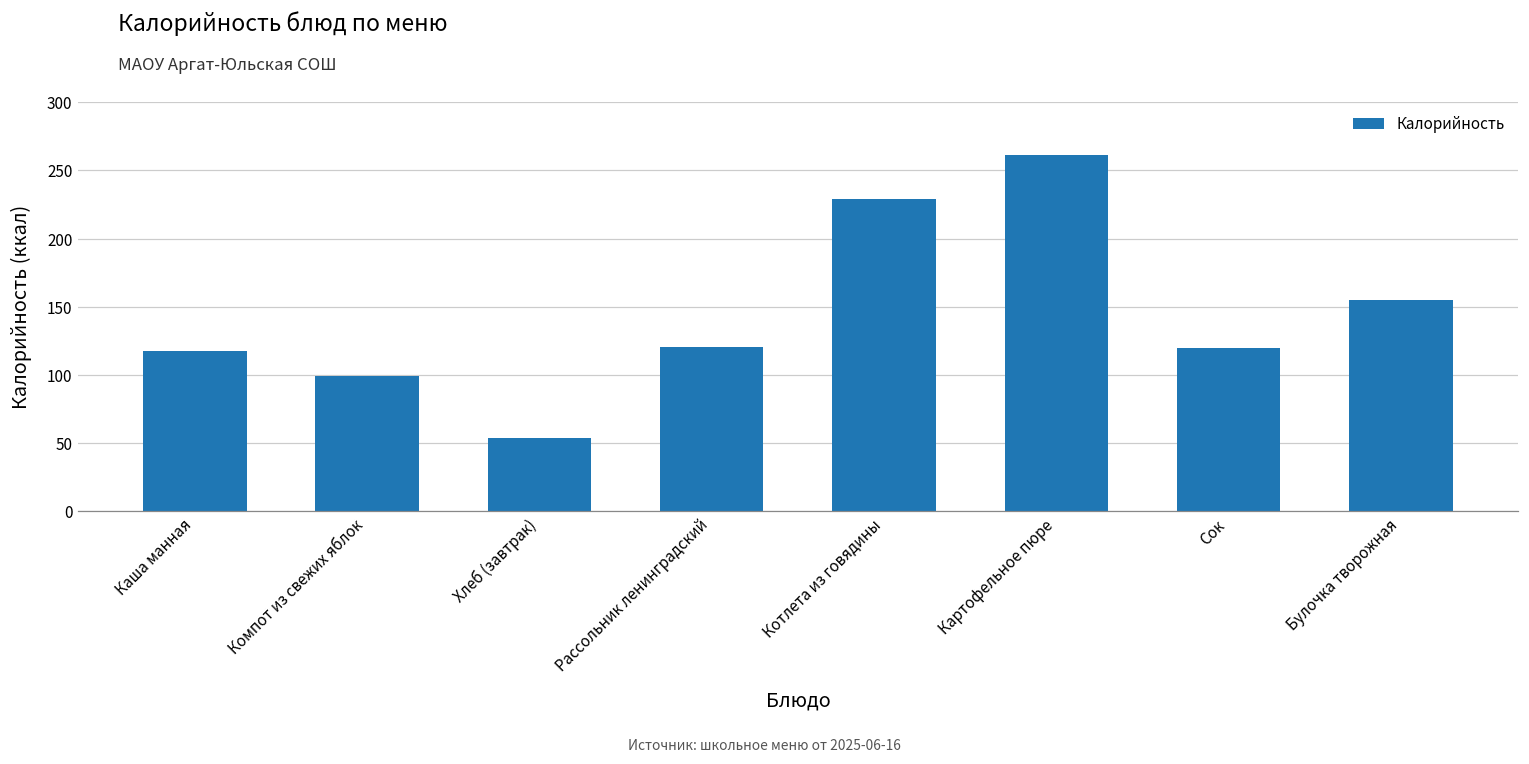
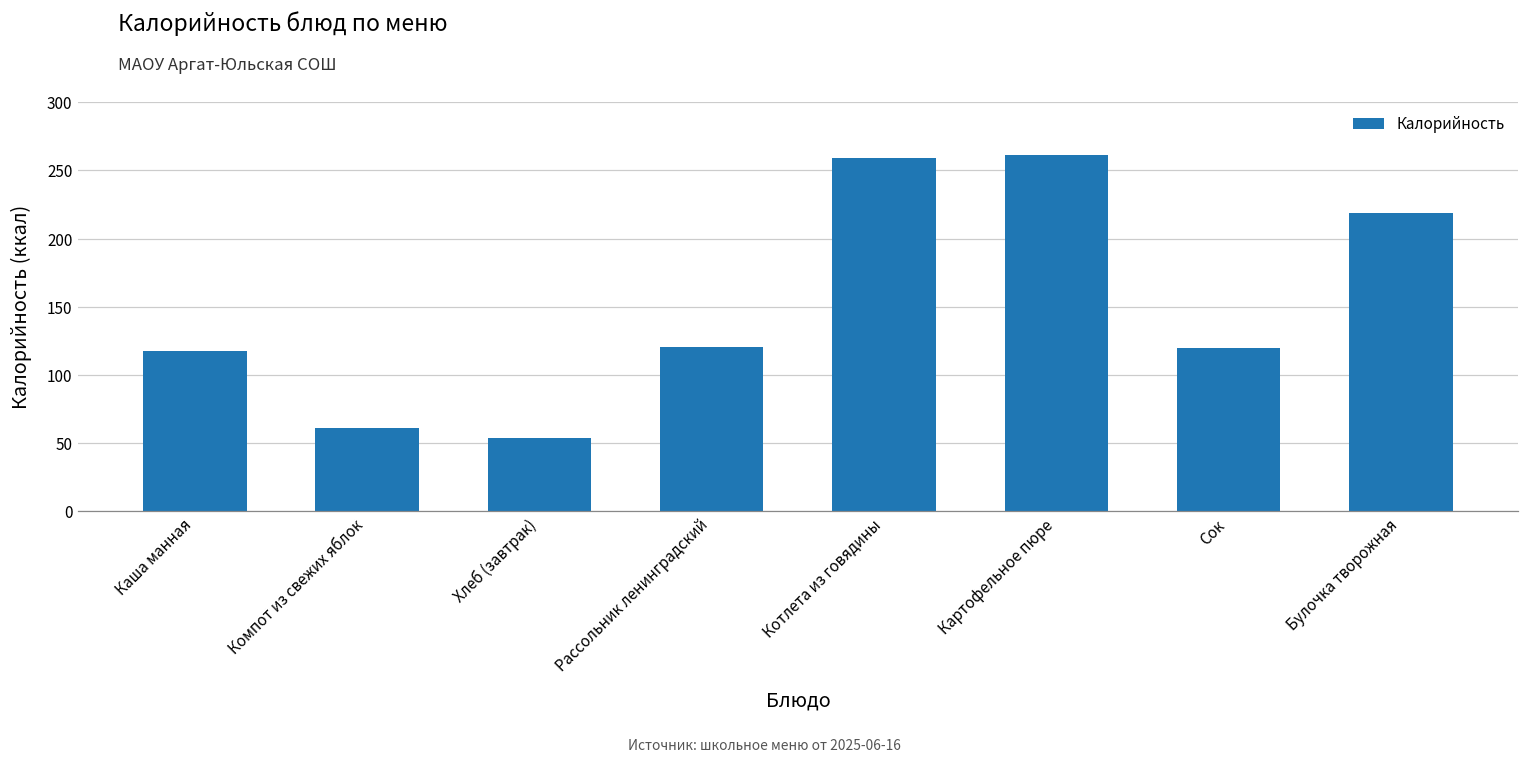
  {
    "Каша манная": 118,
-   "Компот из свежих яблок": 99,
+   "Компот из свежих яблок": 61,
    "Хлеб (завтрак)": 54,
    "Рассольник ленинградский": 121,
-   "Котлета из говядины": 229,
+   "Котлета из говядины": 259,
    "Картофельное пюре": 261,
    "Сок": 120,
-   "Булочка творожная": 155
+   "Булочка творожная": 219
  }
